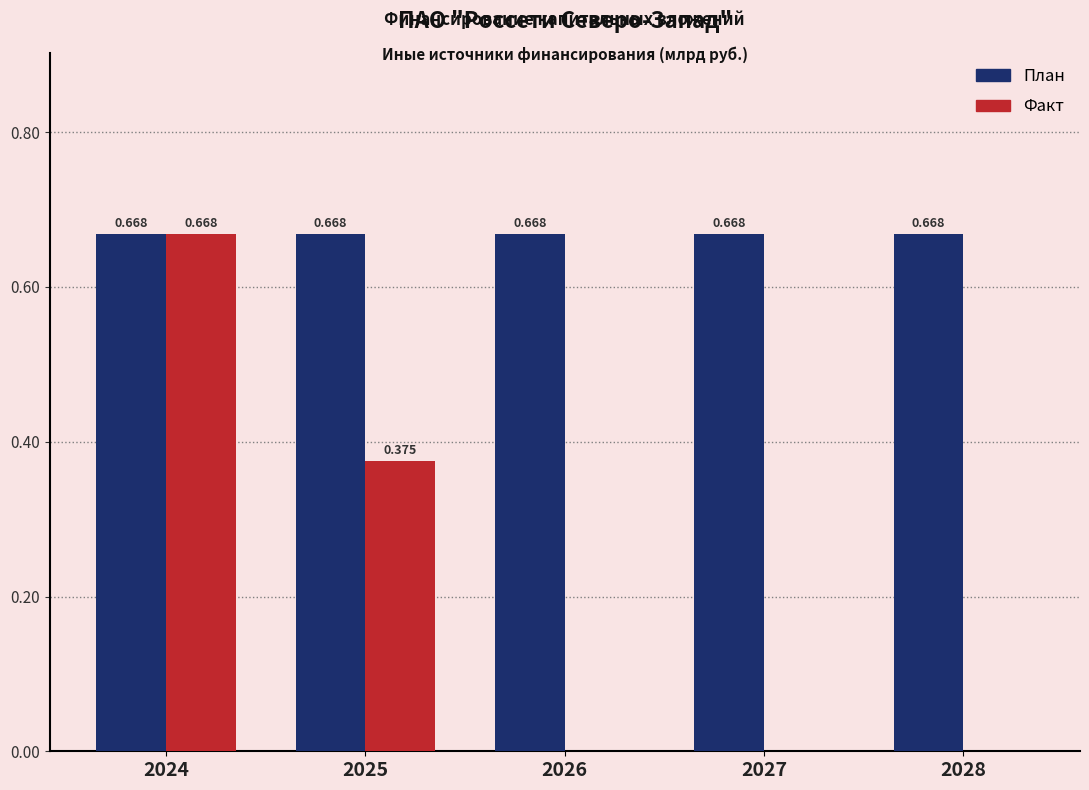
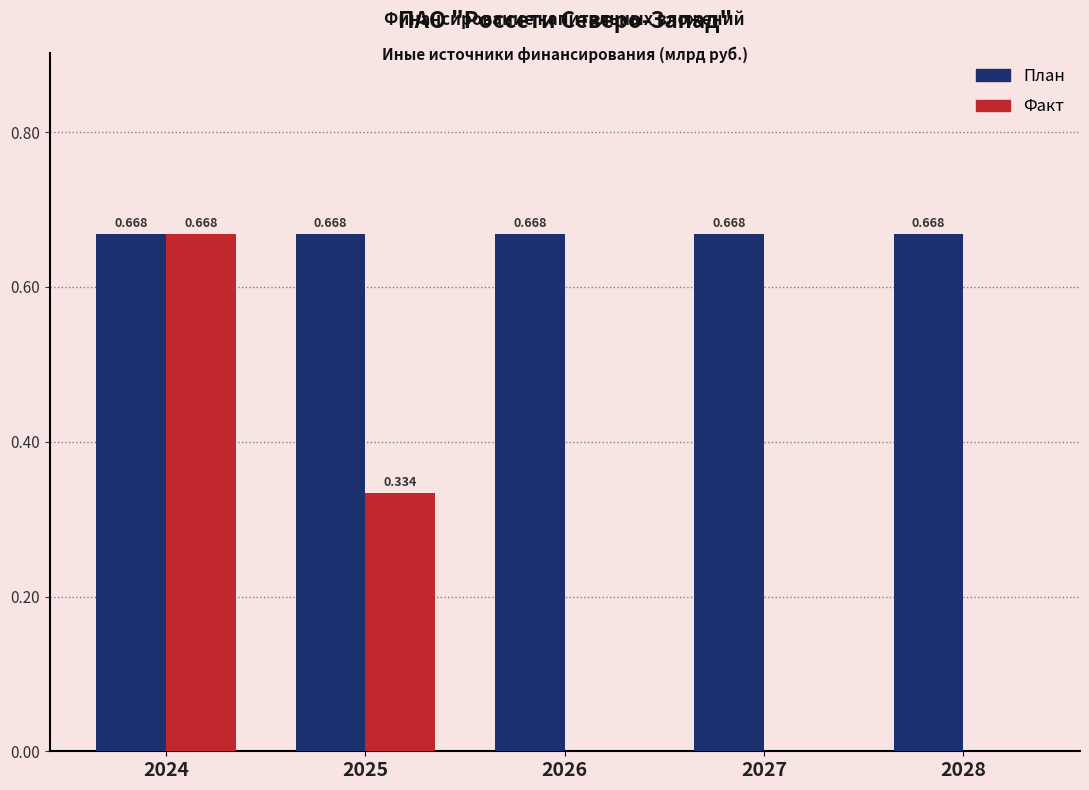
  {
    "План": {
      "2024": 0.668,
      "2025": 0.668,
      "2026": 0.668,
      "2027": 0.668,
      "2028": 0.668
    },
    "Факт": {
      "2024": 0.668,
-     "2025": 0.375
+     "2025": 0.334
    }
  }
